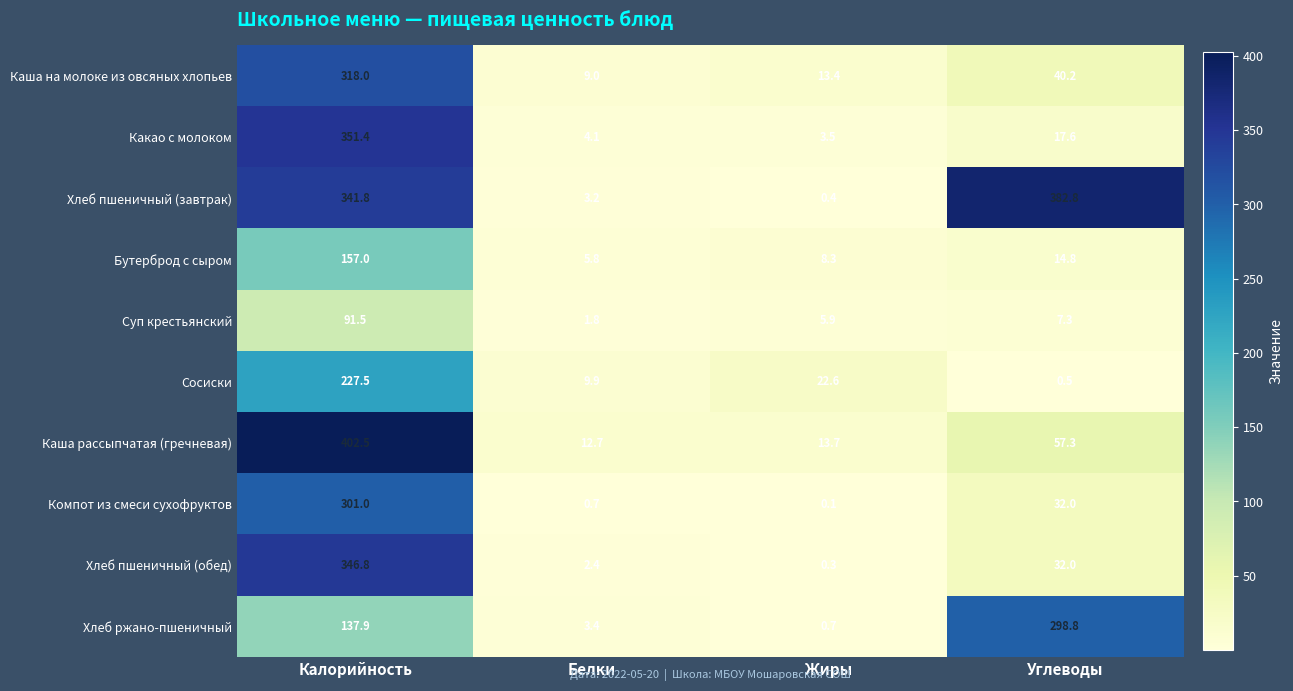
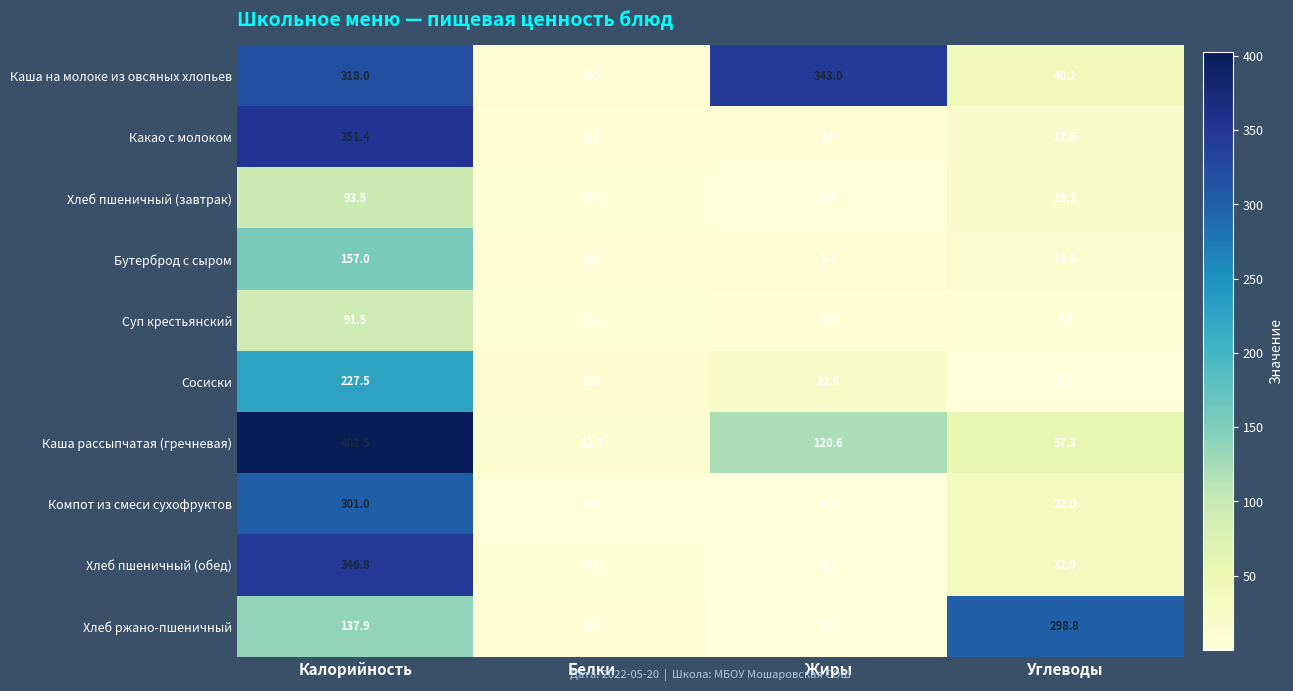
  {
    "Каша на молоке из овсяных хлопьев": {
      "Калорийность": 318.0,
-     "Жиры": 13.4,
+     "Жиры": 343.0,
      "Углеводы": 40.2
    },
    "Какао с молоком": {
      "Калорийность": 351.4,
      "Углеводы": 17.6
    },
    "Хлеб пшеничный (завтрак)": {
-     "Калорийность": 341.8,
-     "Углеводы": 382.8
+     "Калорийность": 93.5,
+     "Углеводы": 19.3
    },
    "Бутерброд с сыром": {
      "Калорийность": 157.0,
      "Углеводы": 14.8
    },
    "Суп крестьянский": {
      "Калорийность": 91.5
    },
    "Сосиски": {
      "Калорийность": 227.5,
      "Жиры": 22.6
    },
    "Каша рассыпчатая (гречневая)": {
      "Белки": 12.7,
-     "Жиры": 13.7,
+     "Жиры": 120.6,
      "Углеводы": 57.3
    },
    "Компот из смеси сухофруктов": {
      "Калорийность": 301.0,
      "Углеводы": 32.0
    },
    "Хлеб пшеничный (обед)": {
      "Калорийность": 346.8,
      "Углеводы": 32.0
    },
    "Хлеб ржано-пшеничный": {
      "Калорийность": 137.9,
      "Углеводы": 298.8
    }
  }
